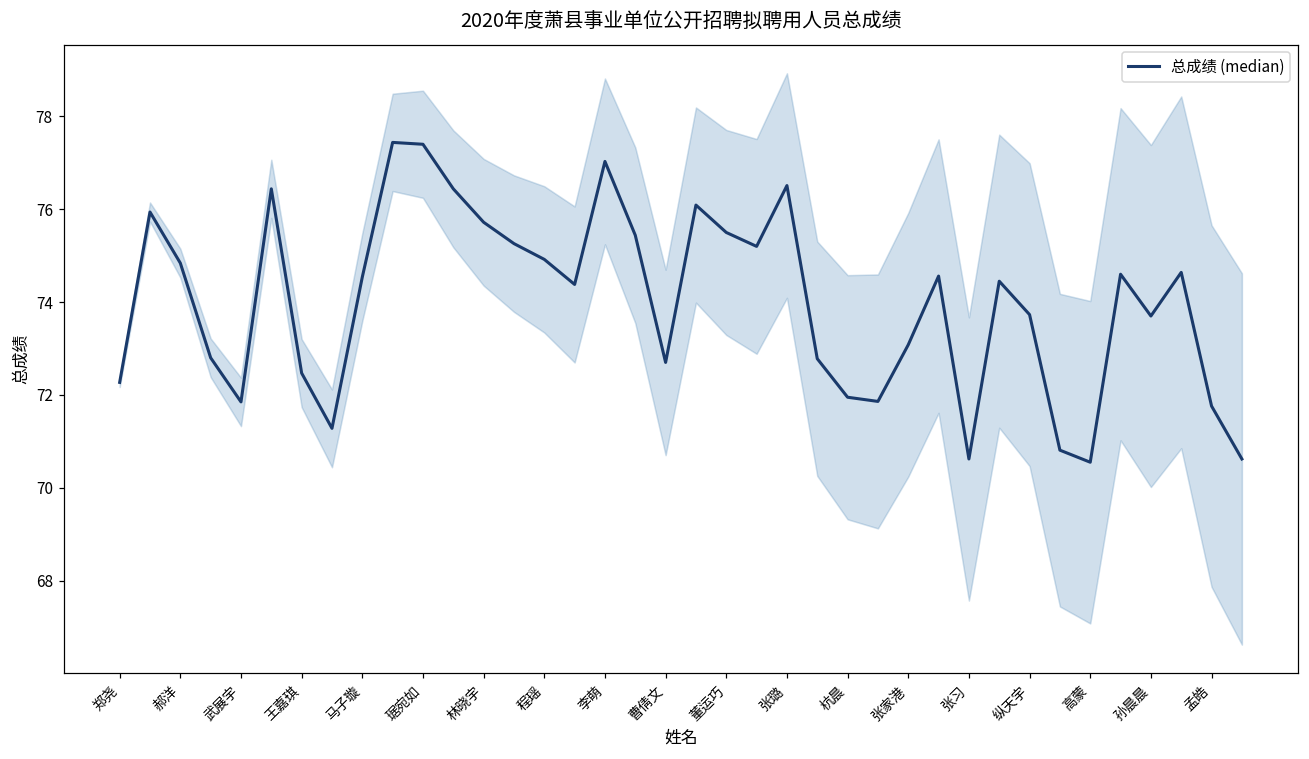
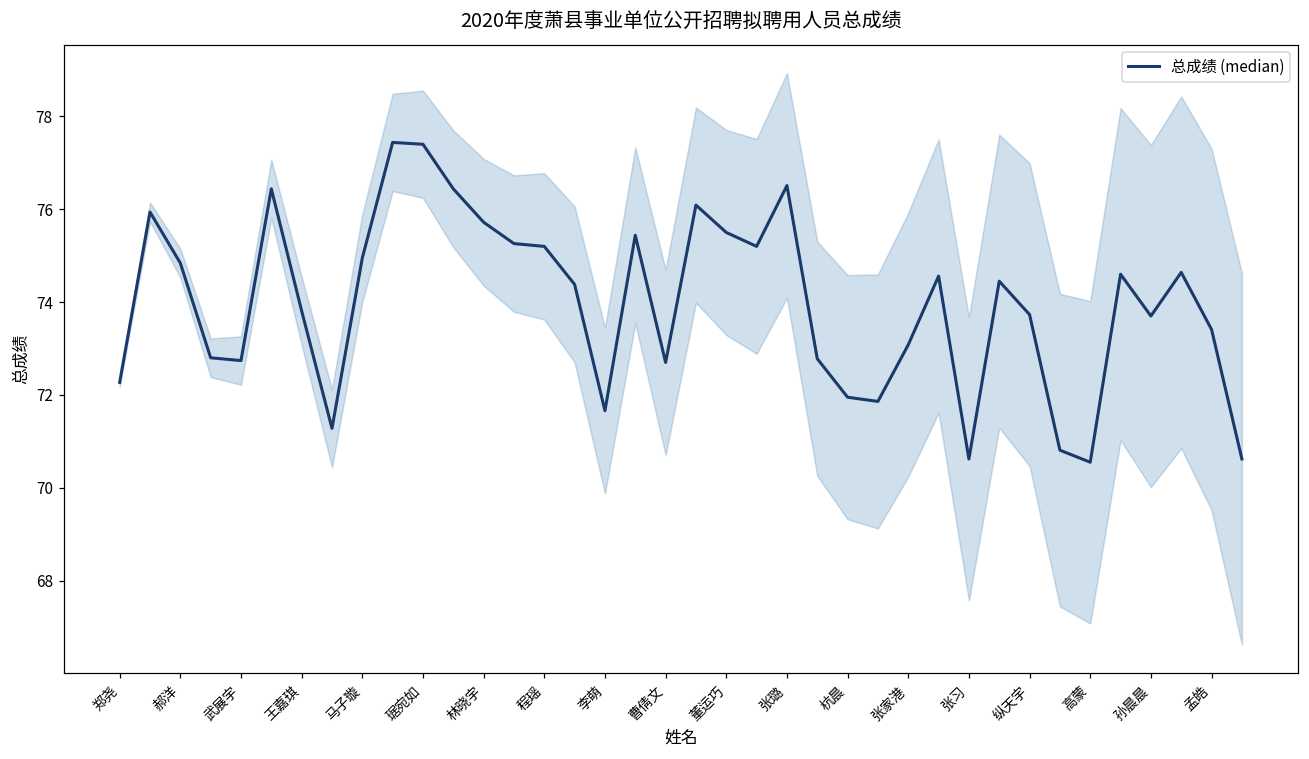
  {
    "总成绩 (median)": {
      "郑尧": 72.3,
      "郝洋": 74.8,
-     "武展宇": 71.9,
-     "王嘉琪": 72.5,
-     "马子璇": 74.5,
+     "武展宇": 72.7,
+     "王嘉琪": 73.8,
+     "马子璇": 75.0,
      "琚宛如": 77.4,
      "林晓宇": 75.7,
-     "程瑶": 74.9,
-     "李萌": 77.0,
+     "程瑶": 75.2,
+     "李萌": 71.7,
      "曹倩文": 72.7,
      "董运巧": 75.5,
      "张璐": 76.5,
      "杭晨": 72.0,
      "张家港": 73.1,
      "张习": 70.6,
      "纵天宇": 73.7,
      "高蒙": 70.6,
      "孙晨晨": 73.7,
-     "孟皓": 71.8
+     "孟皓": 73.4
    }
  }
